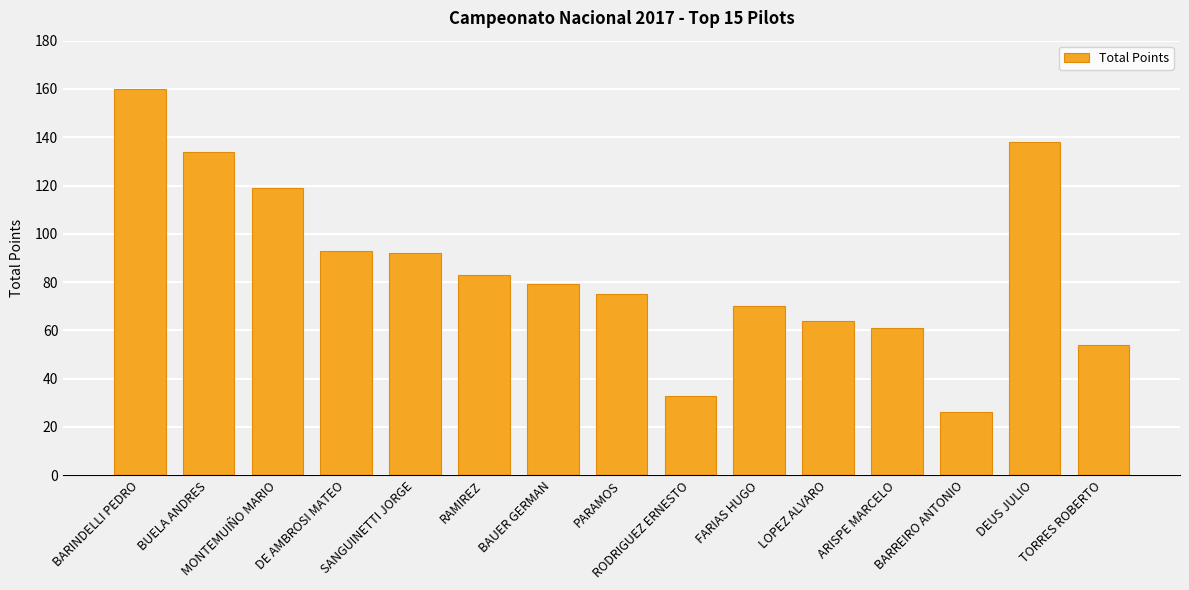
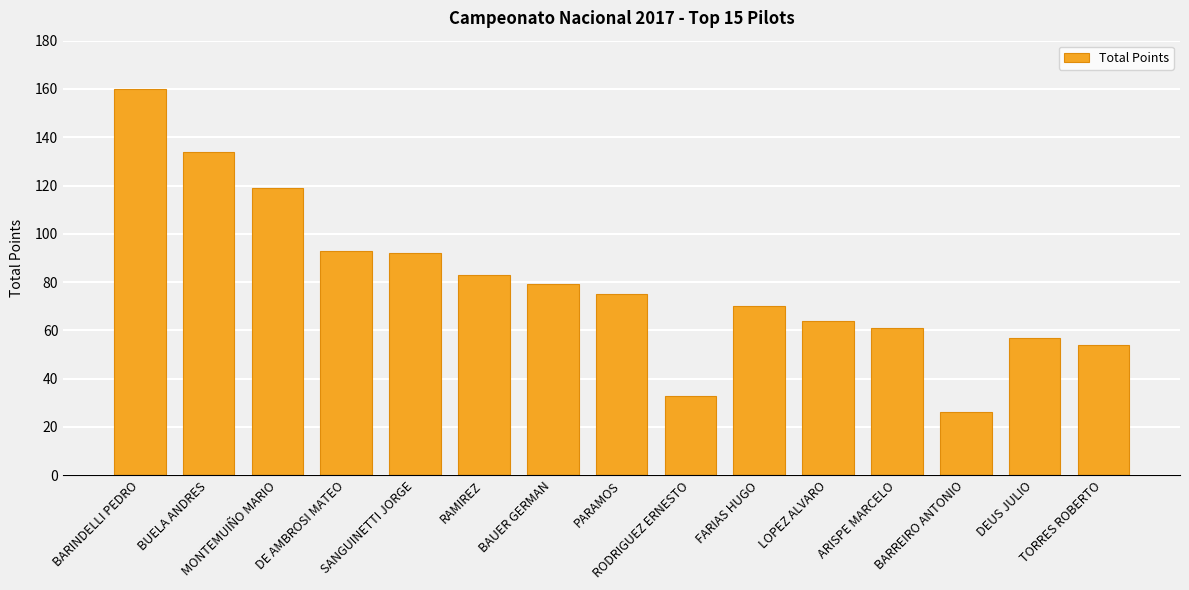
  {
    "BARINDELLI PEDRO": 160,
    "BUELA ANDRES": 134,
    "MONTEMUIÑO MARIO": 119,
    "DE AMBROSI MATEO": 93,
    "SANGUINETTI JORGE": 92,
    "RAMIREZ": 83,
    "BAUER GERMAN": 79,
    "PARAMOS": 75,
    "RODRIGUEZ ERNESTO": 33,
    "FARIAS HUGO": 70,
    "LOPEZ ALVARO": 64,
    "ARISPE MARCELO": 61,
    "BARREIRO ANTONIO": 26,
-   "DEUS JULIO": 138,
+   "DEUS JULIO": 57,
    "TORRES ROBERTO": 54
  }
